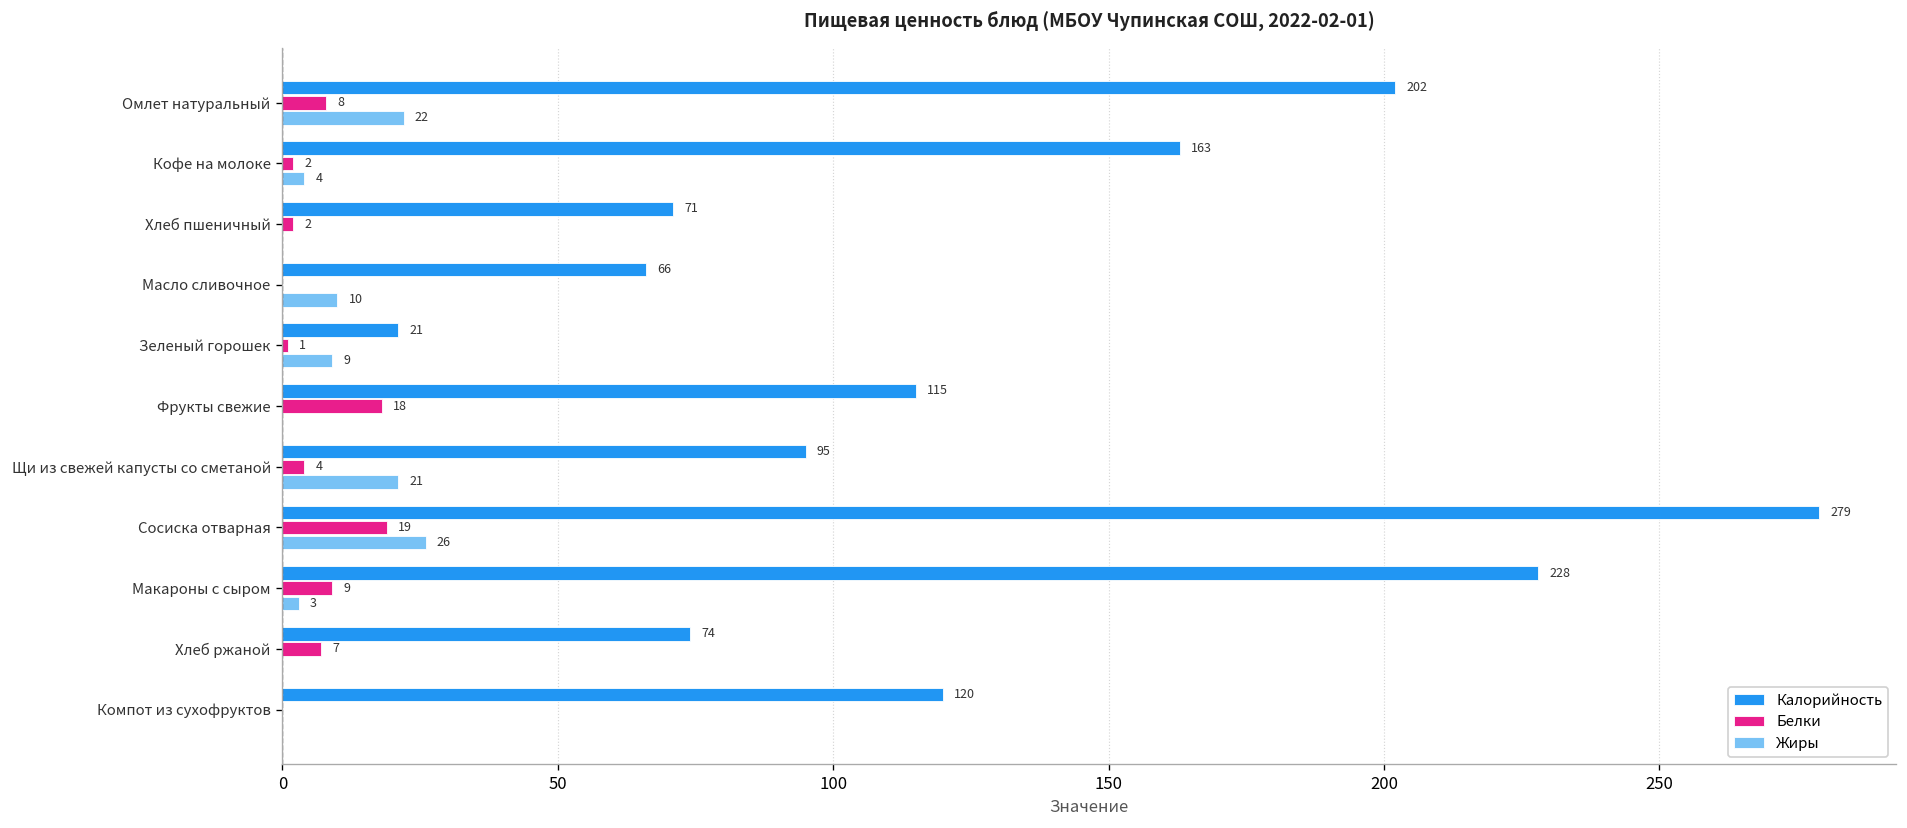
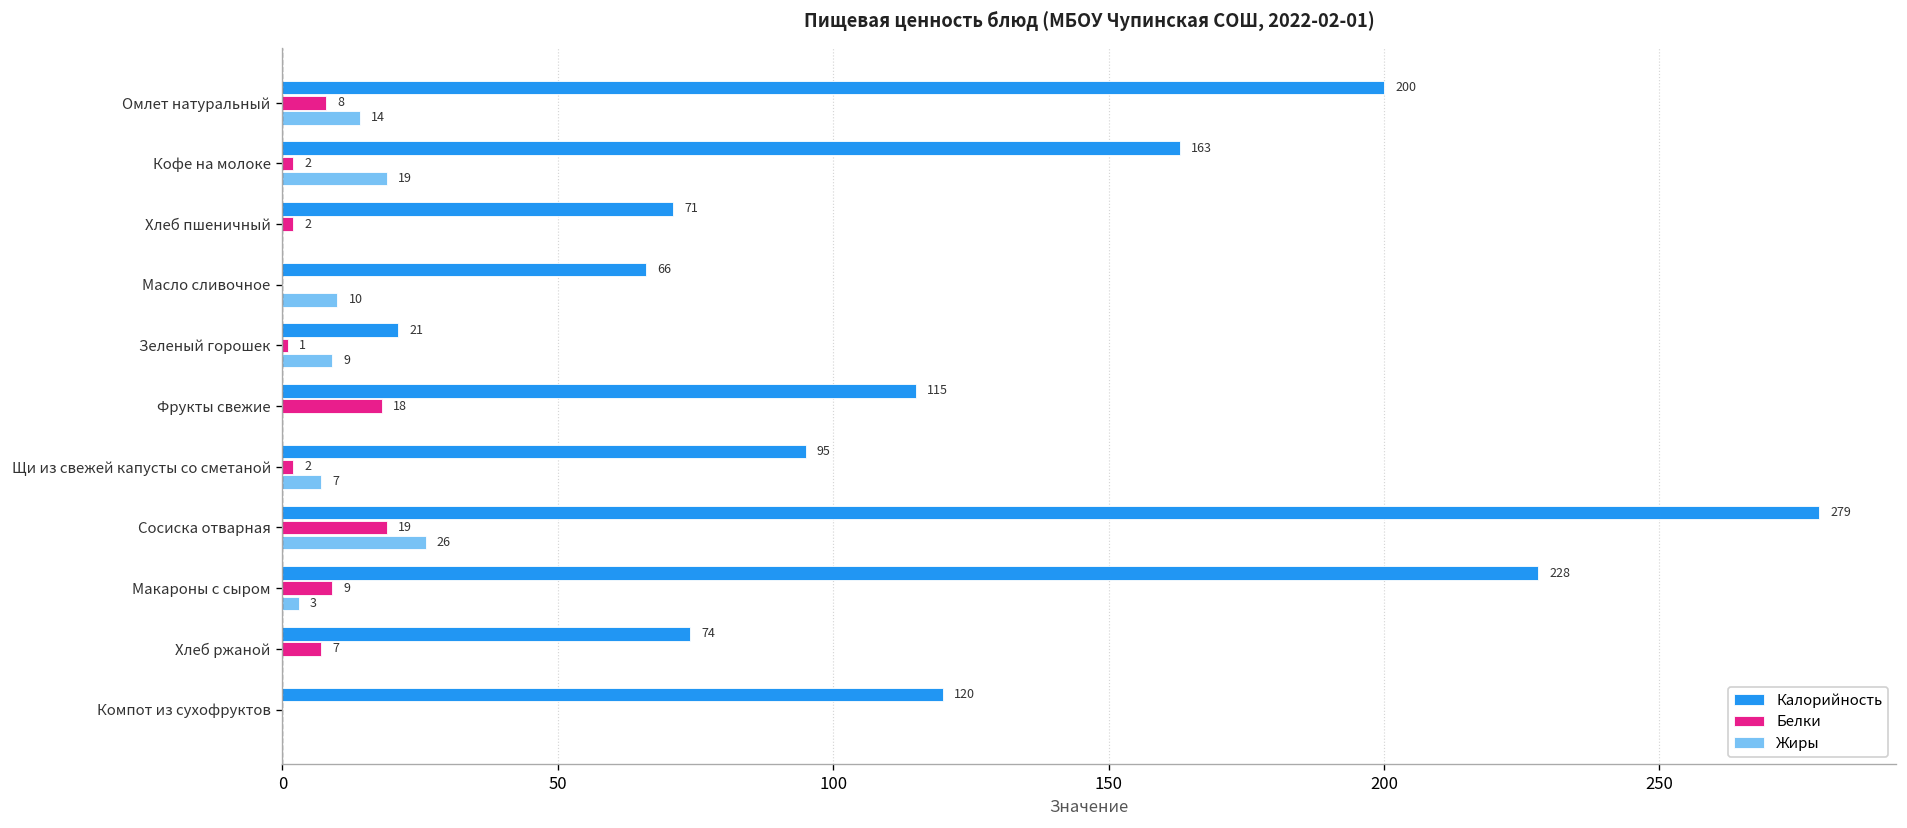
  {
    "Калорийность": {
-     "Омлет натуральный": 202,
+     "Омлет натуральный": 200,
      "Кофе на молоке": 163,
      "Хлеб пшеничный": 71,
      "Масло сливочное": 66,
      "Зеленый горошек": 21,
      "Фрукты свежие": 115,
      "Щи из свежей капусты со сметаной": 95,
      "Сосиска отварная": 279,
      "Макароны с сыром": 228,
      "Хлеб ржаной": 74,
      "Компот из сухофруктов": 120
    },
    "Белки": {
      "Омлет натуральный": 8,
      "Кофе на молоке": 2,
      "Хлеб пшеничный": 2,
      "Зеленый горошек": 1,
      "Фрукты свежие": 18,
-     "Щи из свежей капусты со сметаной": 4,
+     "Щи из свежей капусты со сметаной": 2,
      "Сосиска отварная": 19,
      "Макароны с сыром": 9,
      "Хлеб ржаной": 7
    },
    "Жиры": {
-     "Омлет натуральный": 22,
-     "Кофе на молоке": 4,
+     "Омлет натуральный": 14,
+     "Кофе на молоке": 19,
      "Масло сливочное": 10,
      "Зеленый горошек": 9,
-     "Щи из свежей капусты со сметаной": 21,
+     "Щи из свежей капусты со сметаной": 7,
      "Сосиска отварная": 26,
      "Макароны с сыром": 3
    }
  }
